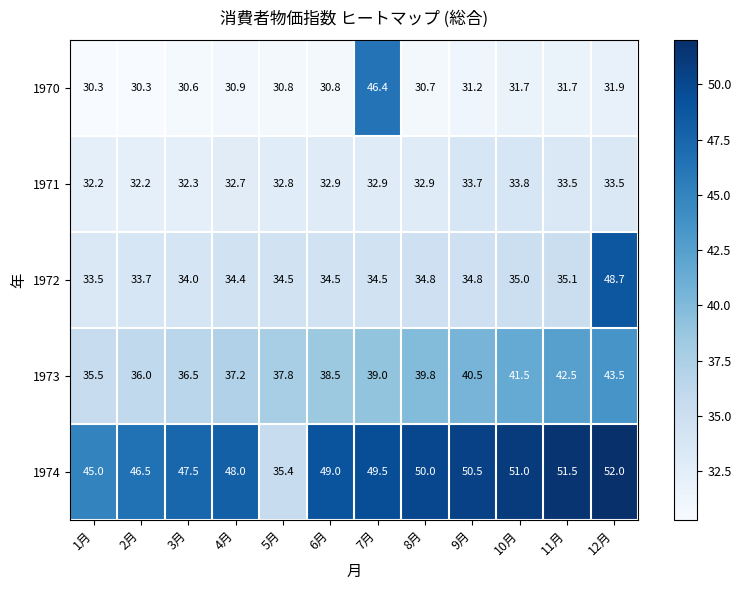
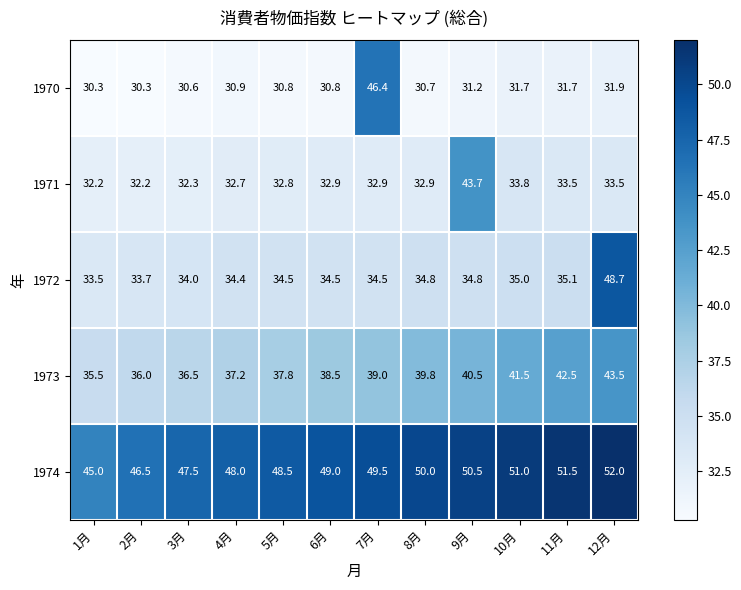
  {
    "1970": {
      "1月": 30.3,
      "2月": 30.3,
      "3月": 30.6,
      "4月": 30.9,
      "5月": 30.8,
      "6月": 30.8,
      "7月": 46.4,
      "8月": 30.7,
      "9月": 31.2,
      "10月": 31.7,
      "11月": 31.7,
      "12月": 31.9
    },
    "1971": {
      "1月": 32.2,
      "2月": 32.2,
      "3月": 32.3,
      "4月": 32.7,
      "5月": 32.8,
      "6月": 32.9,
      "7月": 32.9,
      "8月": 32.9,
-     "9月": 33.7,
+     "9月": 43.7,
      "10月": 33.8,
      "11月": 33.5,
      "12月": 33.5
    },
    "1972": {
      "1月": 33.5,
      "2月": 33.7,
      "3月": 34.0,
      "4月": 34.4,
      "5月": 34.5,
      "6月": 34.5,
      "7月": 34.5,
      "8月": 34.8,
      "9月": 34.8,
      "10月": 35.0,
      "11月": 35.1,
      "12月": 48.7
    },
    "1973": {
      "1月": 35.5,
      "2月": 36.0,
      "3月": 36.5,
      "4月": 37.2,
      "5月": 37.8,
      "6月": 38.5,
      "7月": 39.0,
      "8月": 39.8,
      "9月": 40.5,
      "10月": 41.5,
      "11月": 42.5,
      "12月": 43.5
    },
    "1974": {
      "1月": 45.0,
      "2月": 46.5,
      "3月": 47.5,
      "4月": 48.0,
-     "5月": 35.4,
+     "5月": 48.5,
      "6月": 49.0,
      "7月": 49.5,
      "8月": 50.0,
      "9月": 50.5,
      "10月": 51.0,
      "11月": 51.5,
      "12月": 52.0
    }
  }
